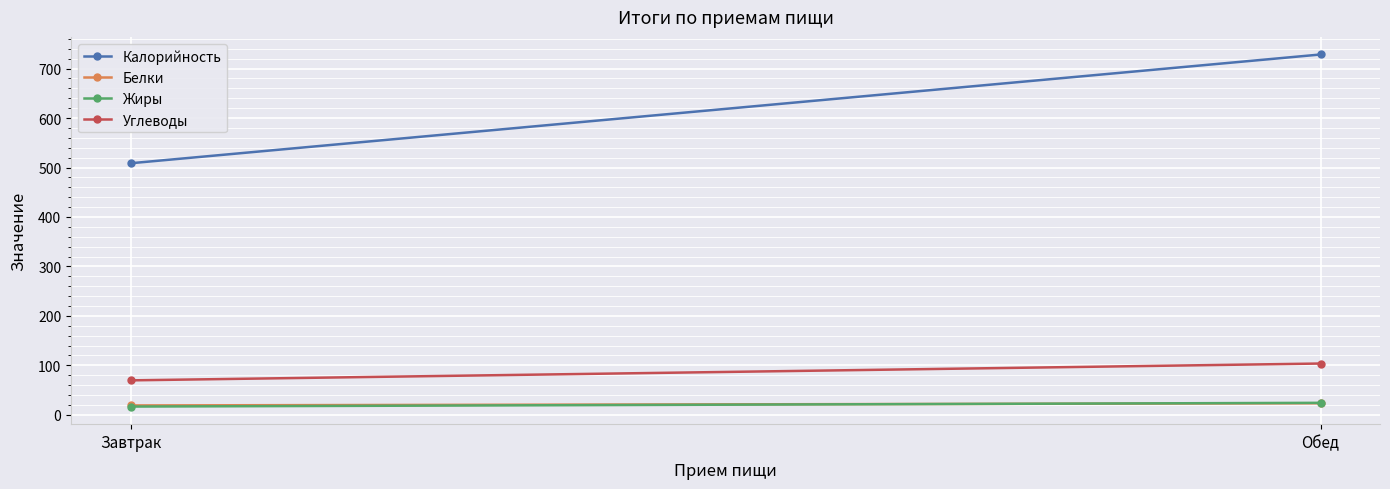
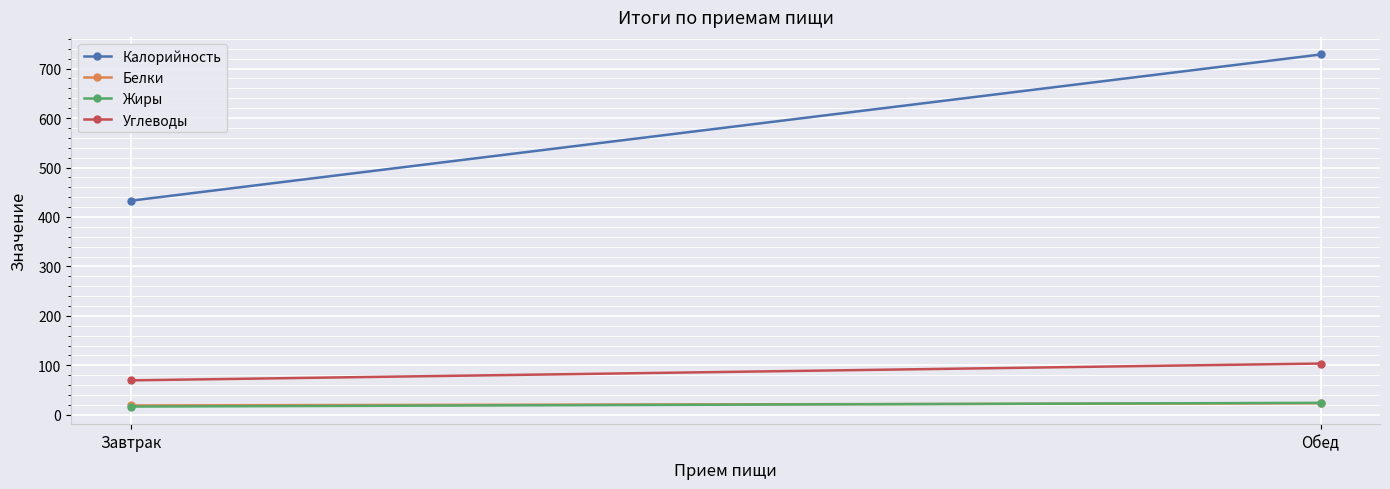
  {
    "Калорийность": {
-     "Завтрак": 510,
+     "Завтрак": 430,
      "Обед": 730
    }
  }
